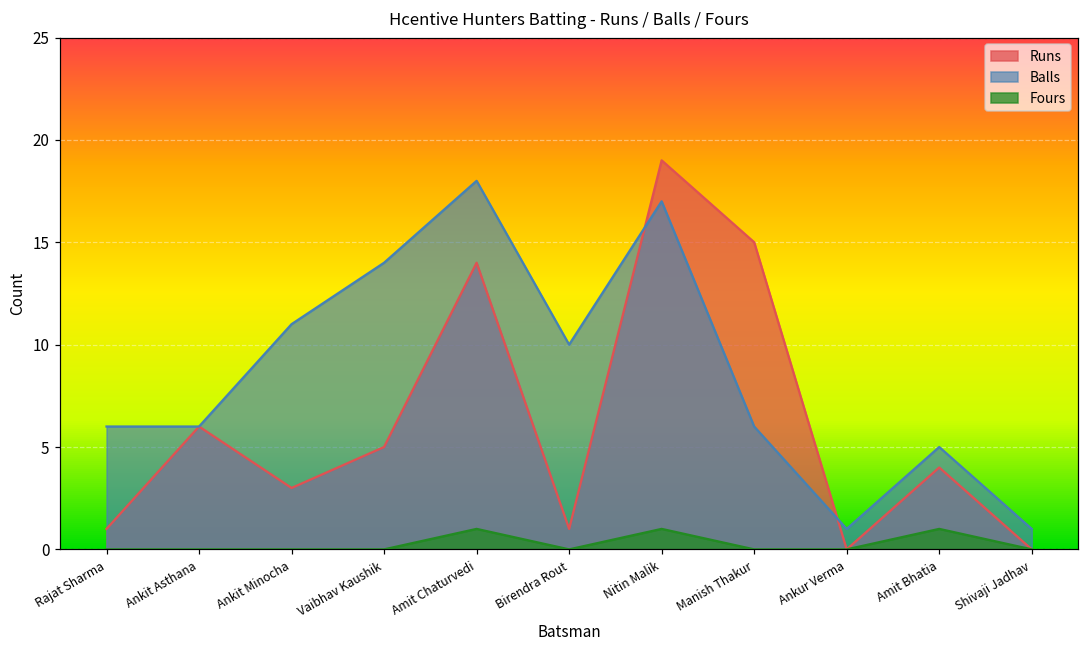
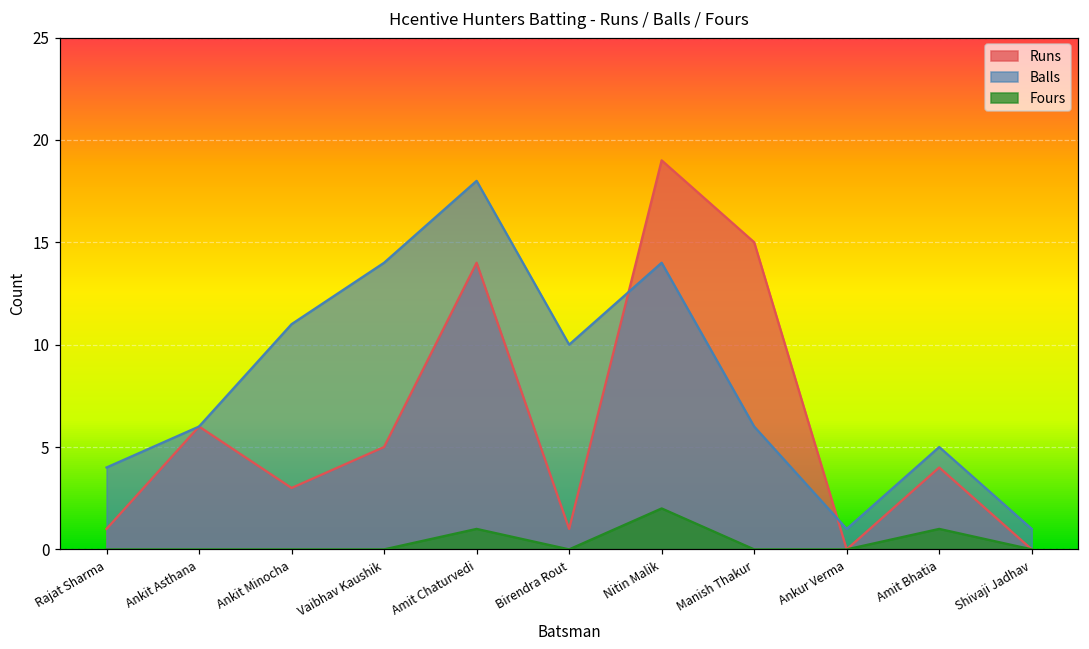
  {
    "Runs": {
      "Rajat Sharma": 1,
      "Ankit Minocha": 3,
      "Vaibhav Kaushik": 5,
      "Amit Chaturvedi": 14,
      "Birendra Rout": 1,
      "Nitin Malik": 19,
      "Manish Thakur": 15,
      "Amit Bhatia": 4
    },
    "Balls": {
-     "Rajat Sharma": 6,
+     "Rajat Sharma": 4,
      "Ankit Minocha": 11,
      "Vaibhav Kaushik": 14,
      "Amit Chaturvedi": 18,
      "Birendra Rout": 10,
-     "Nitin Malik": 17,
+     "Nitin Malik": 14,
      "Manish Thakur": 6,
      "Ankur Verma": 1,
      "Amit Bhatia": 5,
      "Shivaji Jadhav": 1
    },
    "Fours": {
      "Rajat Sharma": 0,
      "Ankit Asthana": 0,
      "Ankit Minocha": 0,
      "Vaibhav Kaushik": 0,
      "Amit Chaturvedi": 1,
      "Birendra Rout": 0,
-     "Nitin Malik": 1,
+     "Nitin Malik": 2,
      "Manish Thakur": 0,
      "Amit Bhatia": 1
    }
  }
